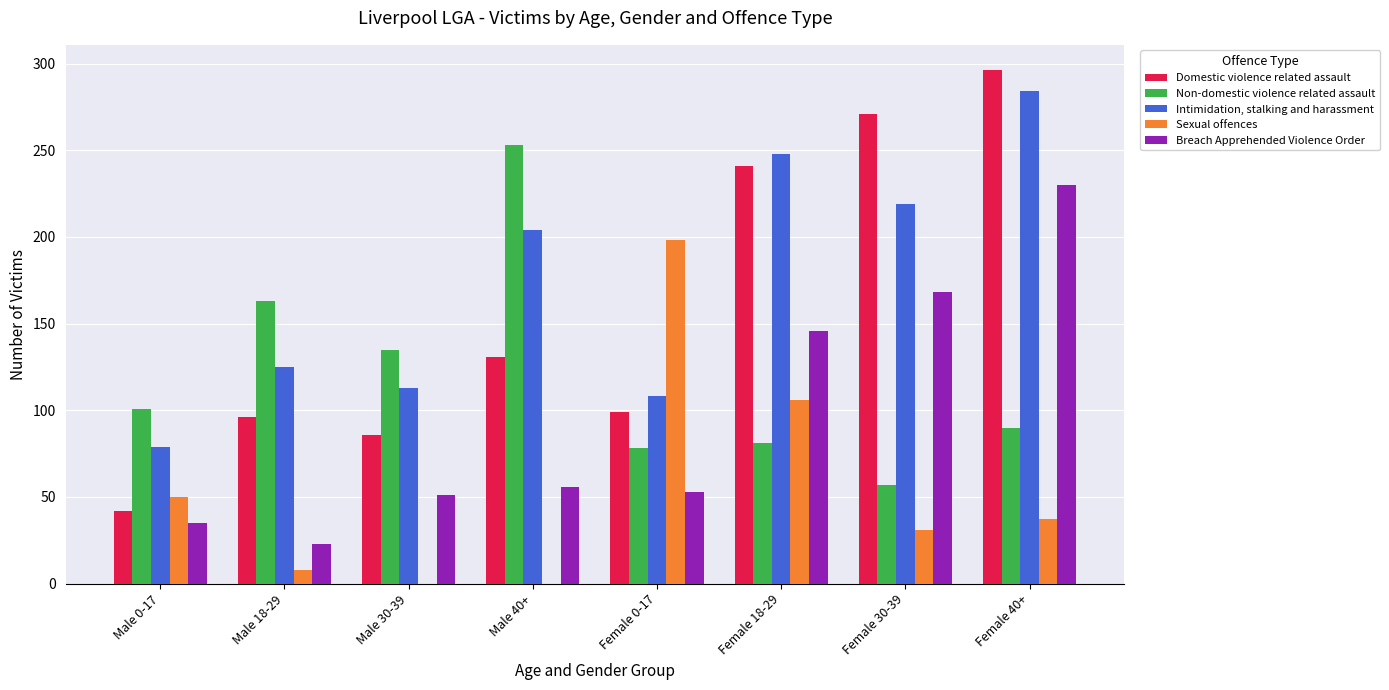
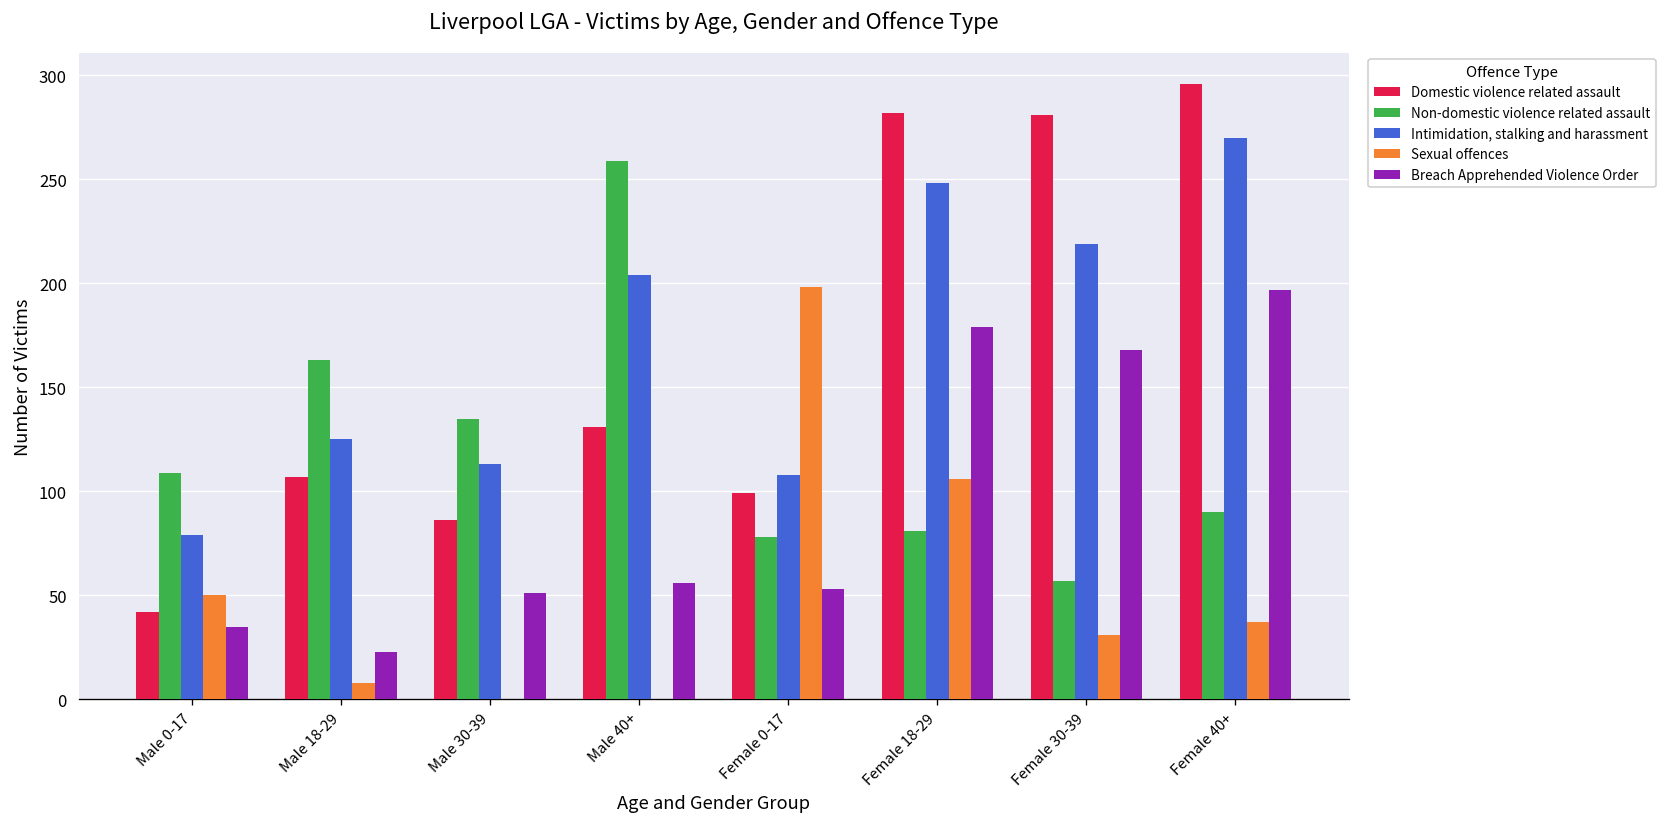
  {
    "Domestic violence related assault": {
      "Male 0-17": 42,
-     "Male 18-29": 96,
+     "Male 18-29": 107,
      "Male 30-39": 86,
      "Male 40+": 131,
      "Female 0-17": 99,
-     "Female 18-29": 241,
-     "Female 30-39": 271,
+     "Female 18-29": 282,
+     "Female 30-39": 281,
      "Female 40+": 296
    },
    "Non-domestic violence related assault": {
-     "Male 0-17": 101,
+     "Male 0-17": 109,
      "Male 18-29": 163,
      "Male 30-39": 135,
-     "Male 40+": 253,
+     "Male 40+": 259,
      "Female 0-17": 78,
      "Female 18-29": 81,
      "Female 30-39": 57,
      "Female 40+": 90
    },
    "Intimidation, stalking and harassment": {
      "Male 0-17": 79,
      "Male 18-29": 125,
      "Male 30-39": 113,
      "Male 40+": 204,
      "Female 0-17": 108,
      "Female 18-29": 248,
      "Female 30-39": 219,
-     "Female 40+": 284
+     "Female 40+": 270
    },
    "Sexual offences": {
      "Male 0-17": 50,
      "Male 18-29": 8,
      "Male 30-39": 0,
      "Male 40+": 0,
      "Female 0-17": 198,
      "Female 18-29": 106,
      "Female 30-39": 31,
      "Female 40+": 37
    },
    "Breach Apprehended Violence Order": {
      "Male 0-17": 35,
      "Male 18-29": 23,
      "Male 30-39": 51,
      "Male 40+": 56,
      "Female 0-17": 53,
-     "Female 18-29": 146,
+     "Female 18-29": 179,
      "Female 30-39": 168,
-     "Female 40+": 230
+     "Female 40+": 197
    }
  }
